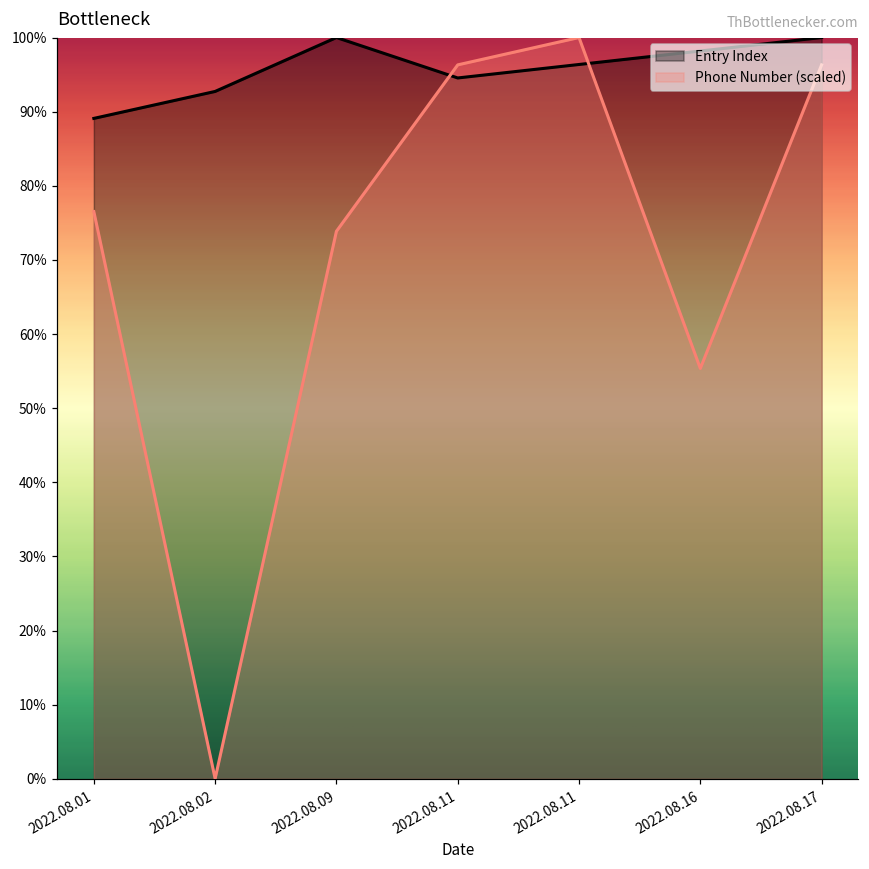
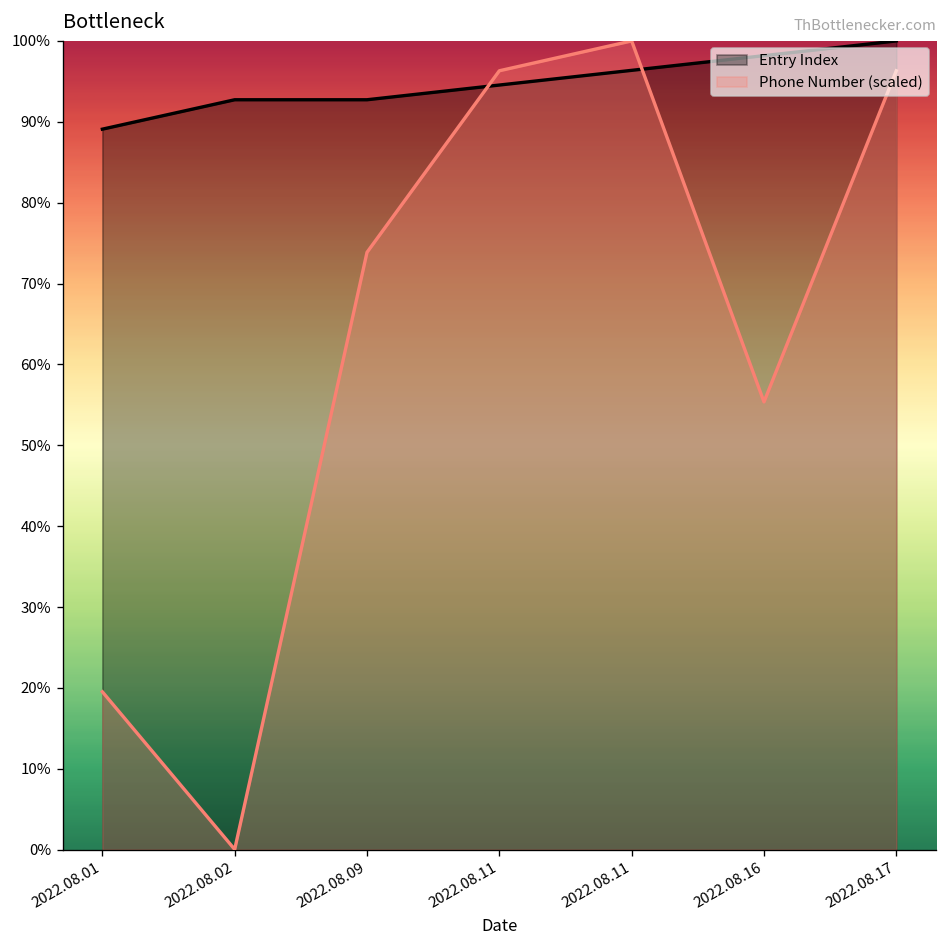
  {
    "Entry Index": {
      "2022.08.01": "89%",
      "2022.08.02": "93%",
-     "2022.08.09": "100%",
+     "2022.08.09": "93%",
      "2022.08.17": "100%"
    },
    "Phone Number (scaled)": {
-     "2022.08.01": "77%",
+     "2022.08.01": "20%",
      "2022.08.02": "0%",
      "2022.08.09": "74%",
      "2022.08.16": "55%"
    }
  }
